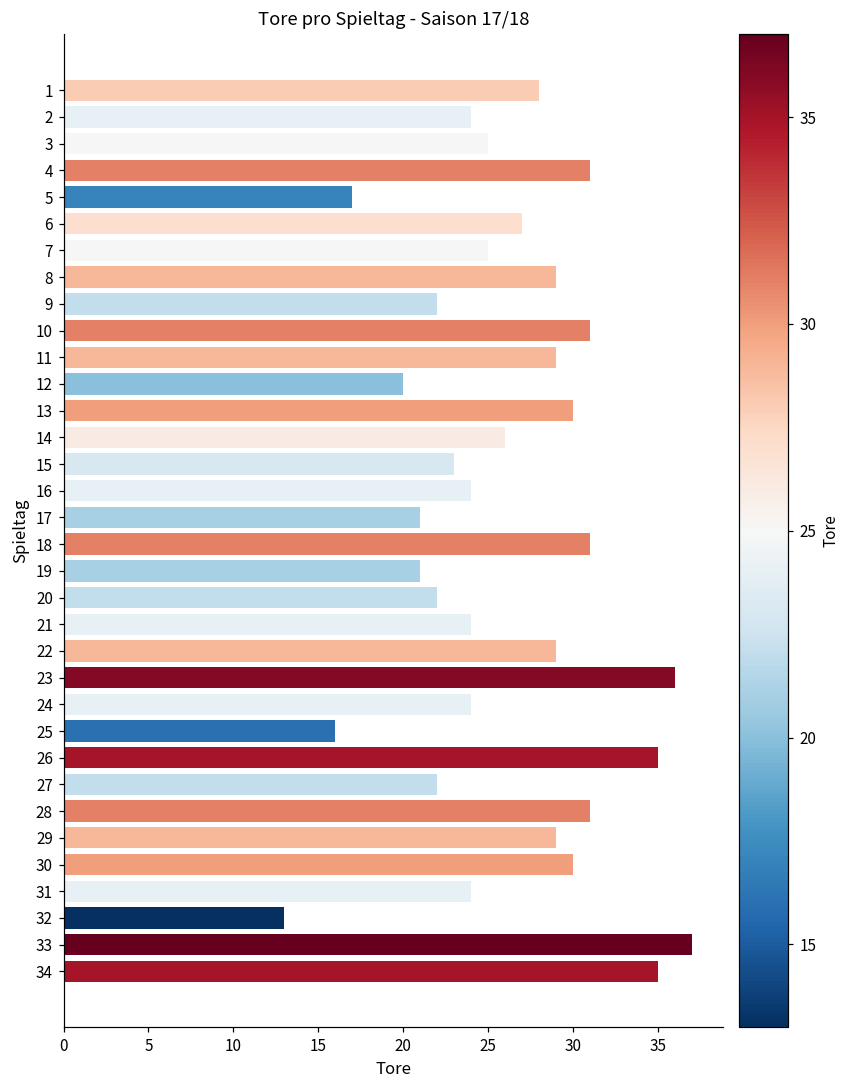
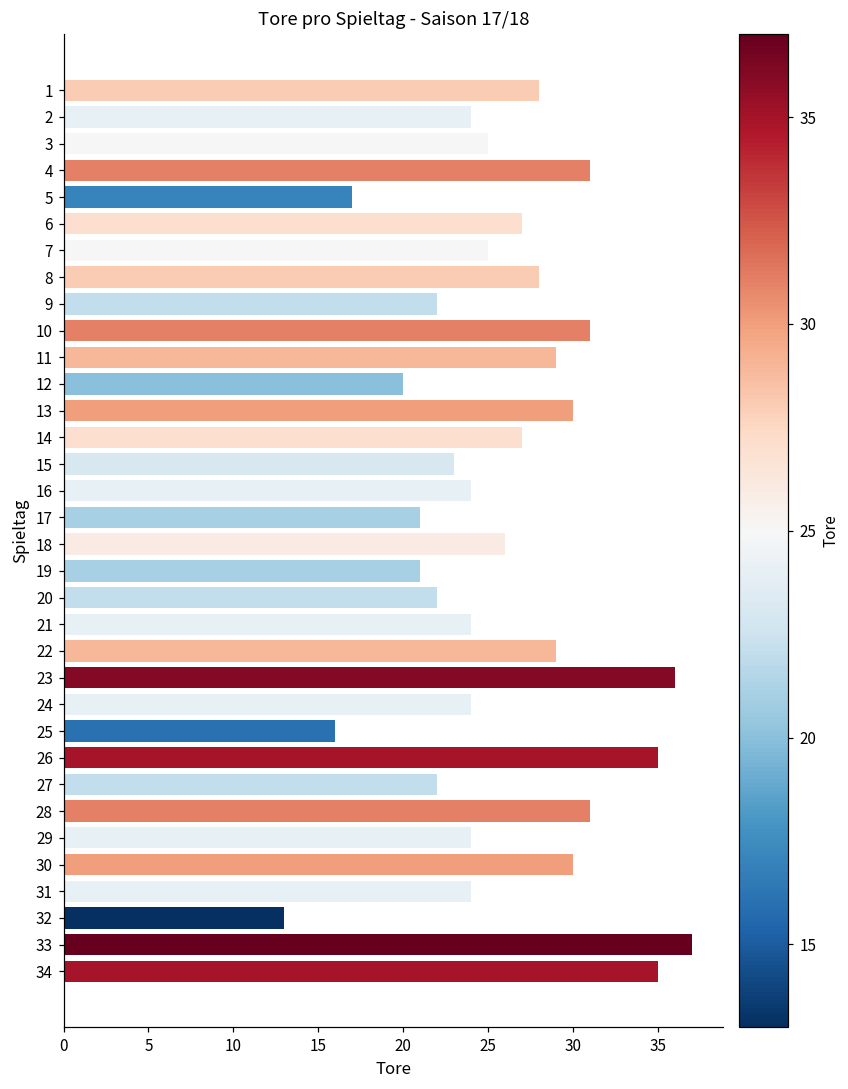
  {
    "1": 28,
    "2": 24,
    "3": 25,
    "4": 31,
    "5": 17,
    "6": 27,
    "7": 25,
-   "8": 29,
+   "8": 28,
    "9": 22,
    "10": 31,
    "11": 29,
    "12": 20,
    "13": 30,
-   "14": 26,
+   "14": 27,
    "15": 23,
    "16": 24,
    "17": 21,
-   "18": 31,
+   "18": 26,
    "19": 21,
    "20": 22,
    "21": 24,
    "22": 29,
    "23": 36,
    "24": 24,
    "25": 16,
    "26": 35,
    "27": 22,
    "28": 31,
-   "29": 29,
+   "29": 24,
    "30": 30,
    "31": 24,
    "32": 13,
    "33": 37,
    "34": 35
  }
